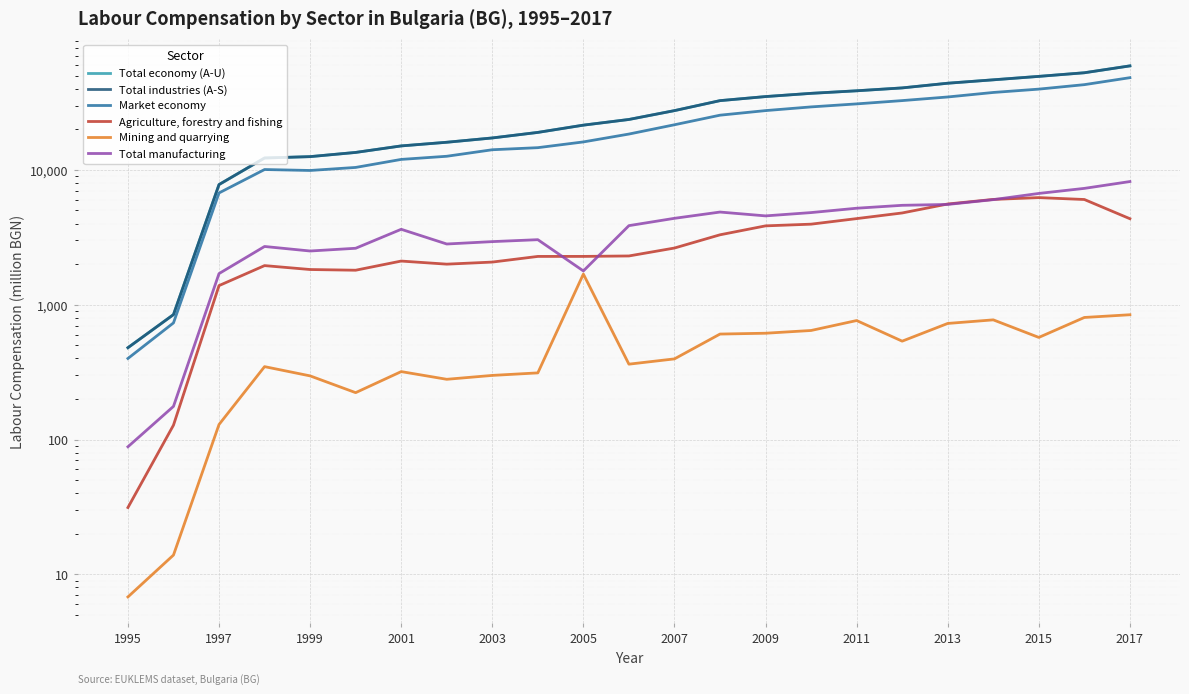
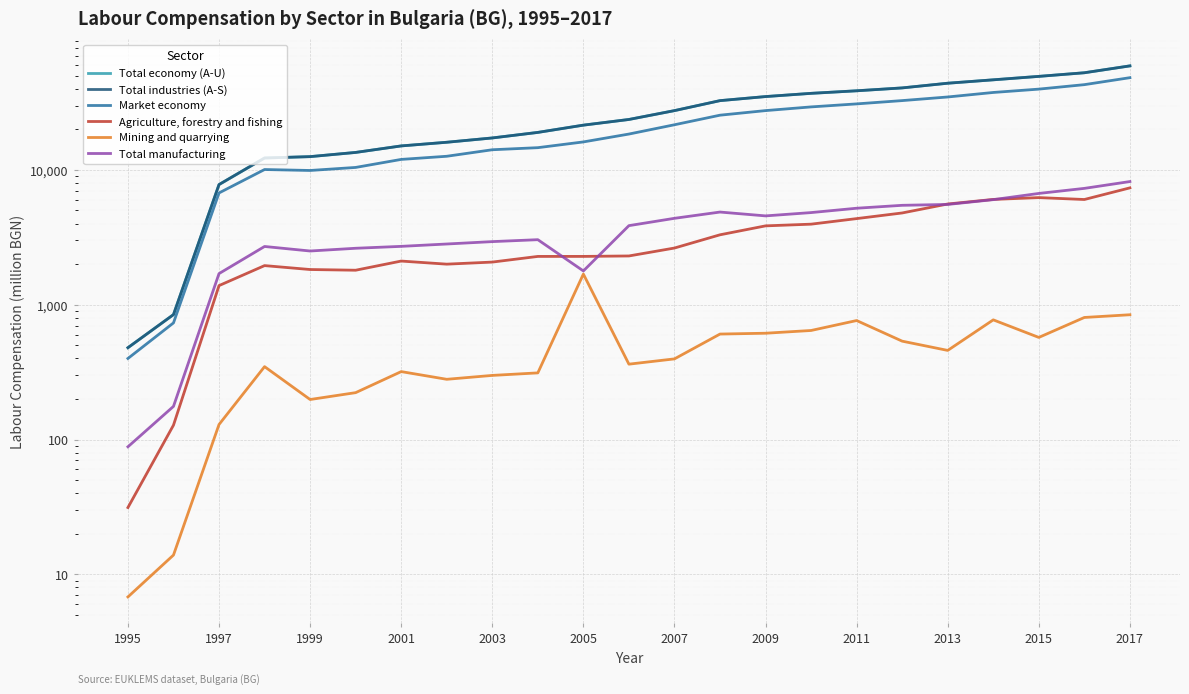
  {
    "Agriculture, forestry and fishing": {
      "1995": "31",
      "1997": "1,400",
      "1999": "1,800",
      "2001": "2,100",
      "2003": "2,100",
      "2005": "2,300",
      "2007": "2,600",
      "2009": "3,800",
      "2011": "4,300",
      "2015": "6,000",
-     "2017": "4,300"
+     "2017": "7,000"
    },
    "Mining and quarrying": {
      "1995": "7",
      "1997": "130",
-     "1999": "300",
+     "1999": "200",
      "2001": "320",
      "2003": "300",
      "2005": "1,700",
      "2007": "400",
      "2009": "600",
      "2011": "800",
-     "2013": "700",
+     "2013": "460",
      "2015": "570",
      "2017": "800"
    },
    "Total manufacturing": {
      "1995": "90",
      "1997": "1,700",
      "1999": "2,500",
-     "2001": "3,600",
+     "2001": "2,700",
      "2003": "2,900",
      "2005": "1,800",
      "2007": "4,400",
      "2009": "4,600",
      "2011": "5,200",
      "2015": "7,000",
      "2017": "8,000"
    }
  }
